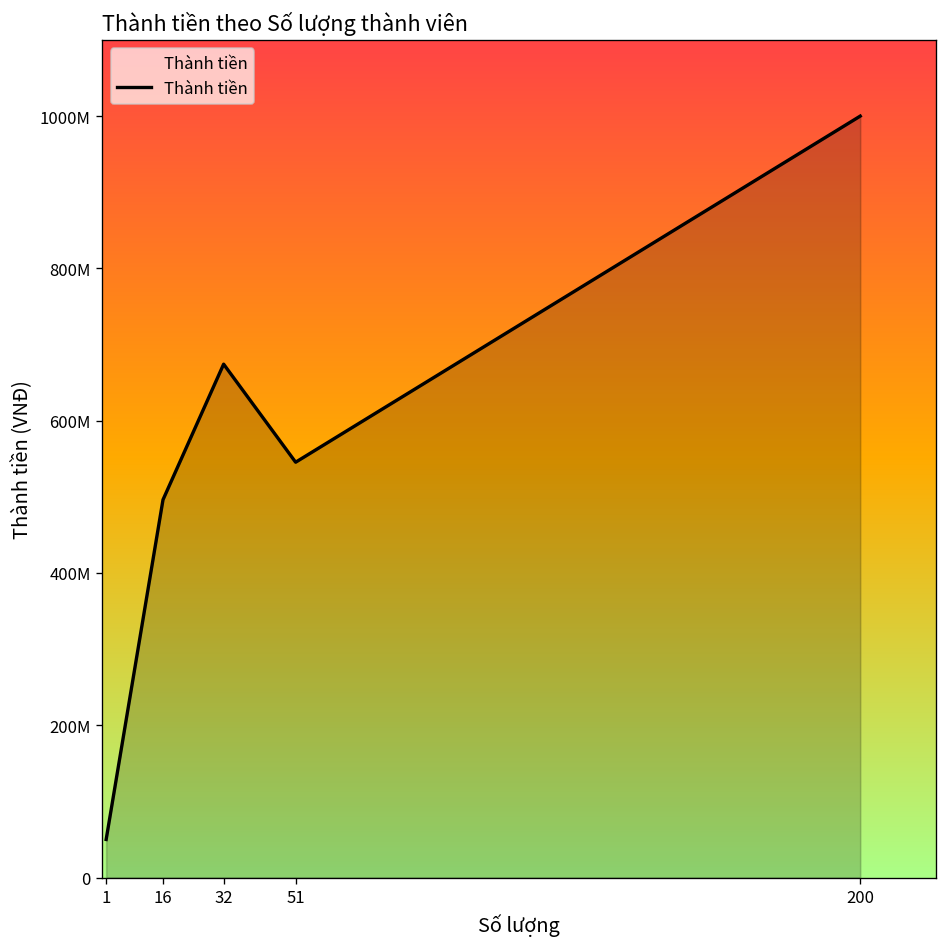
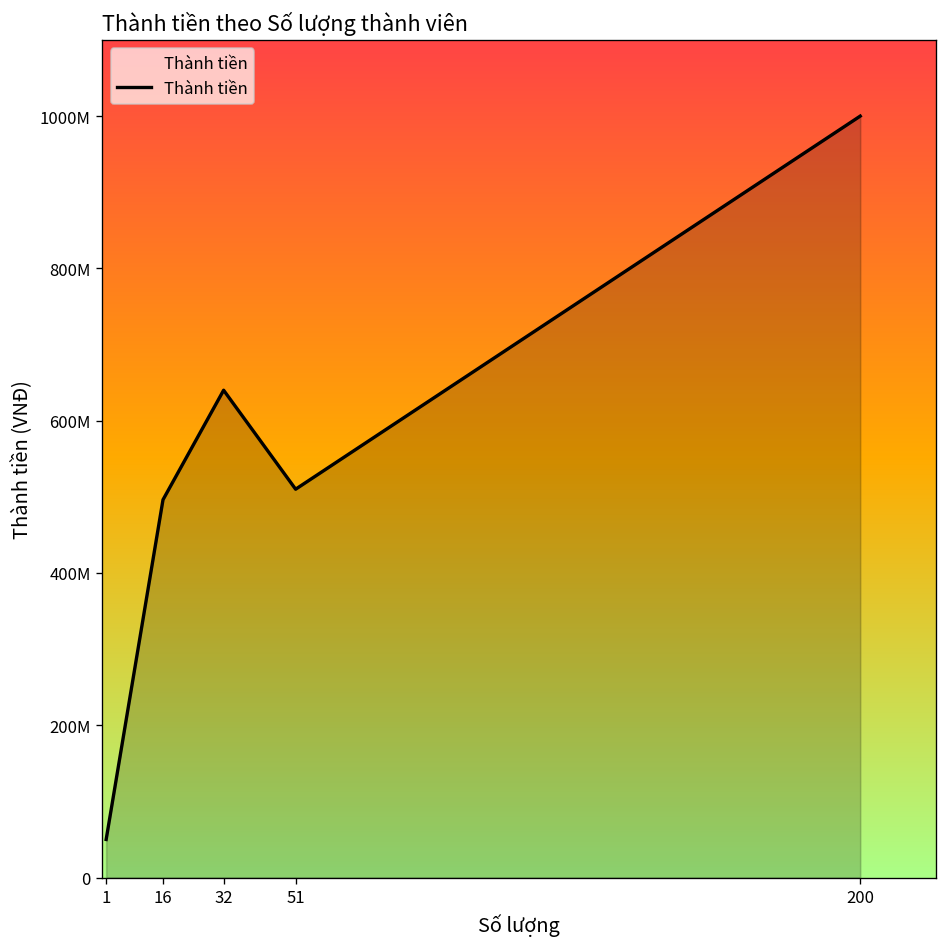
  {
    "1": 50000000,
    "16": 500000000,
-   "32": 670000000,
-   "51": 550000000,
+   "32": 640000000,
+   "51": 510000000,
    "200": 1000000000
  }
